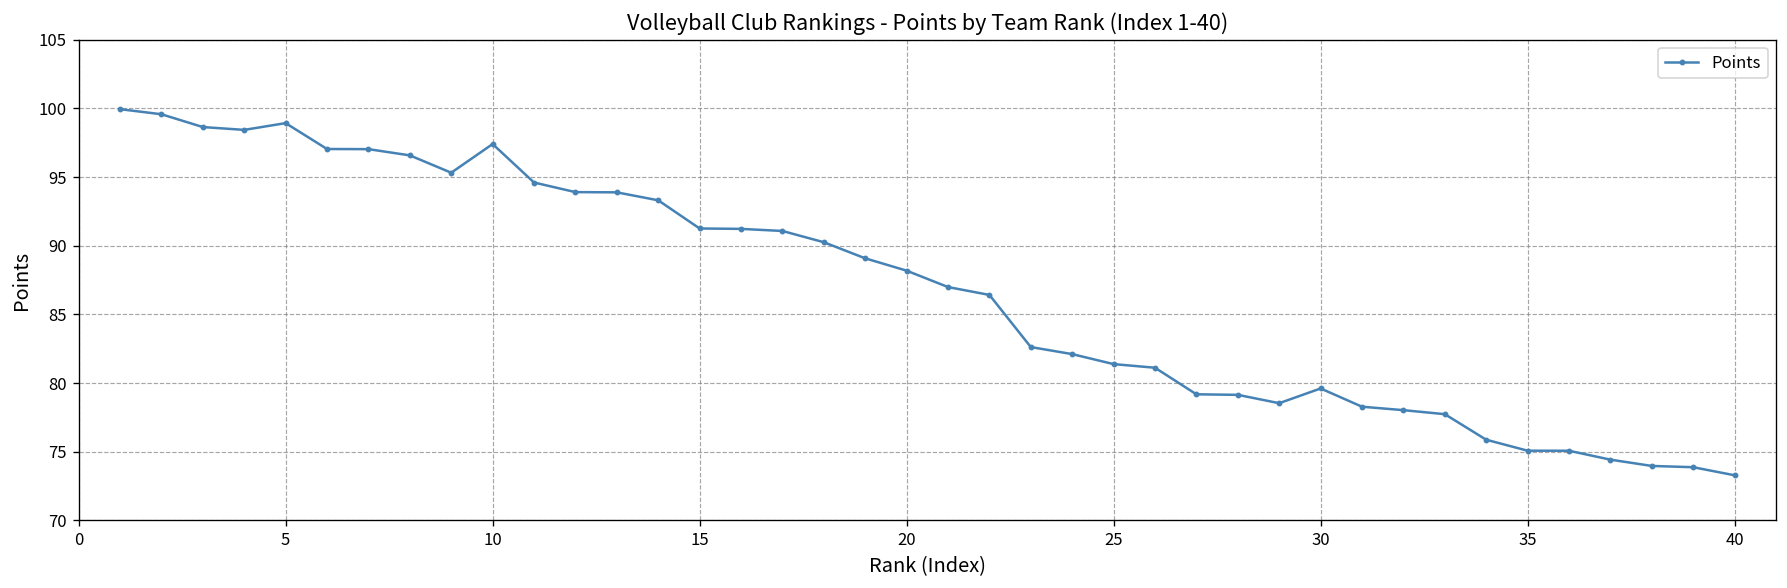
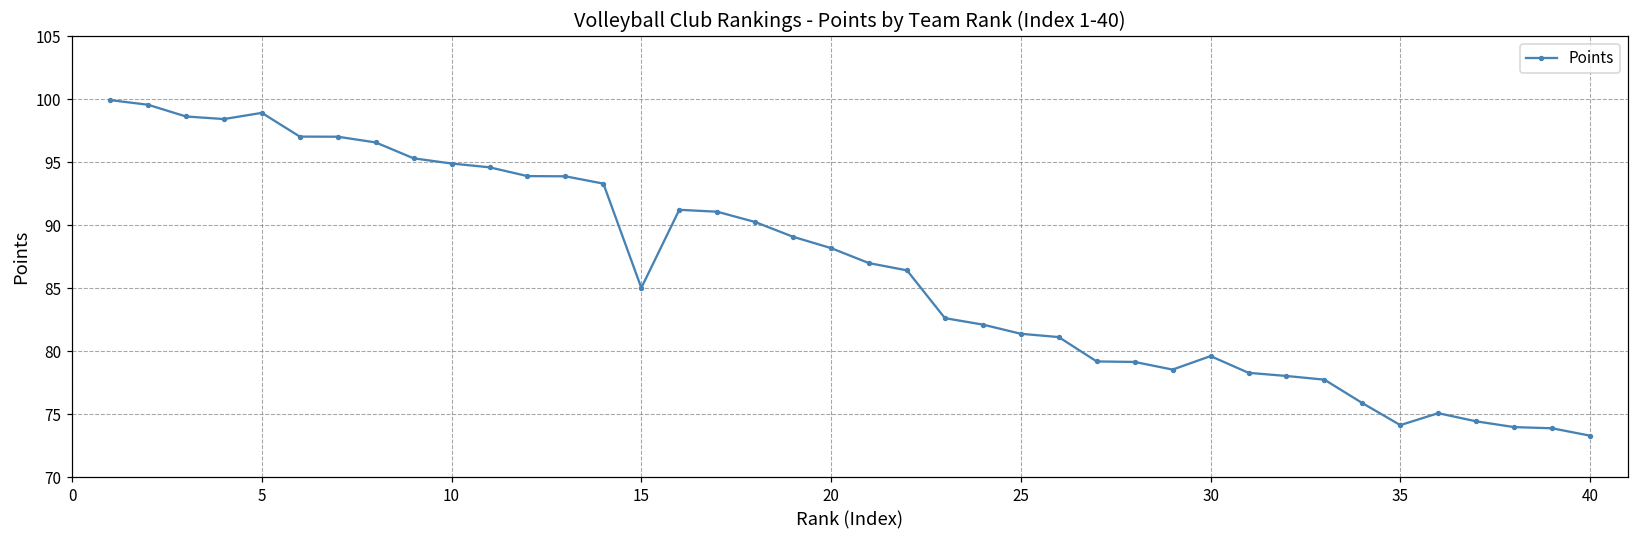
  {
    "5": 98.9,
-   "10": 97.4,
-   "15": 91.3,
+   "10": 94.9,
+   "15": 85.0,
    "20": 88.2,
    "25": 81.4,
    "30": 79.6,
-   "35": 75.1,
+   "35": 74.1,
    "40": 73.3
  }
